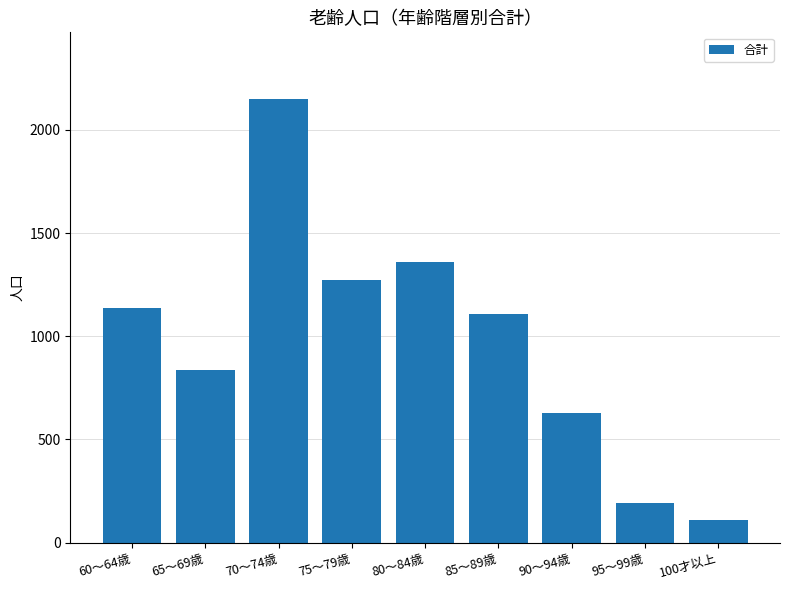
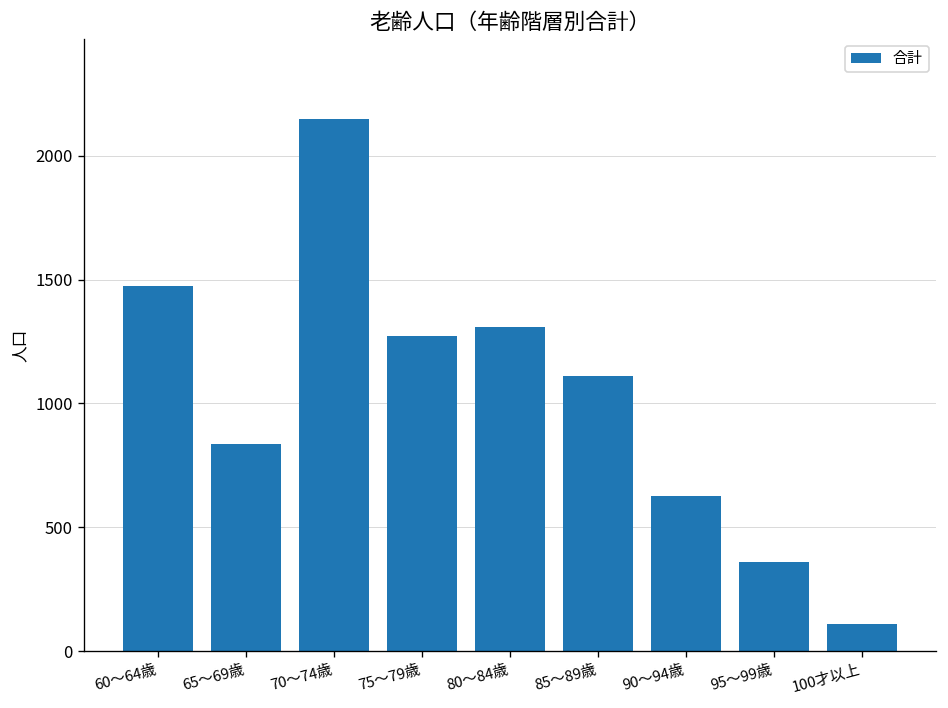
  {
-   "60～64歳": 1140,
+   "60～64歳": 1480,
    "65～69歳": 840,
    "70～74歳": 2150,
    "75～79歳": 1270,
-   "80～84歳": 1360,
+   "80～84歳": 1310,
    "85～89歳": 1110,
    "90～94歳": 630,
-   "95～99歳": 190,
+   "95～99歳": 360,
    "100才以上": 110
  }
